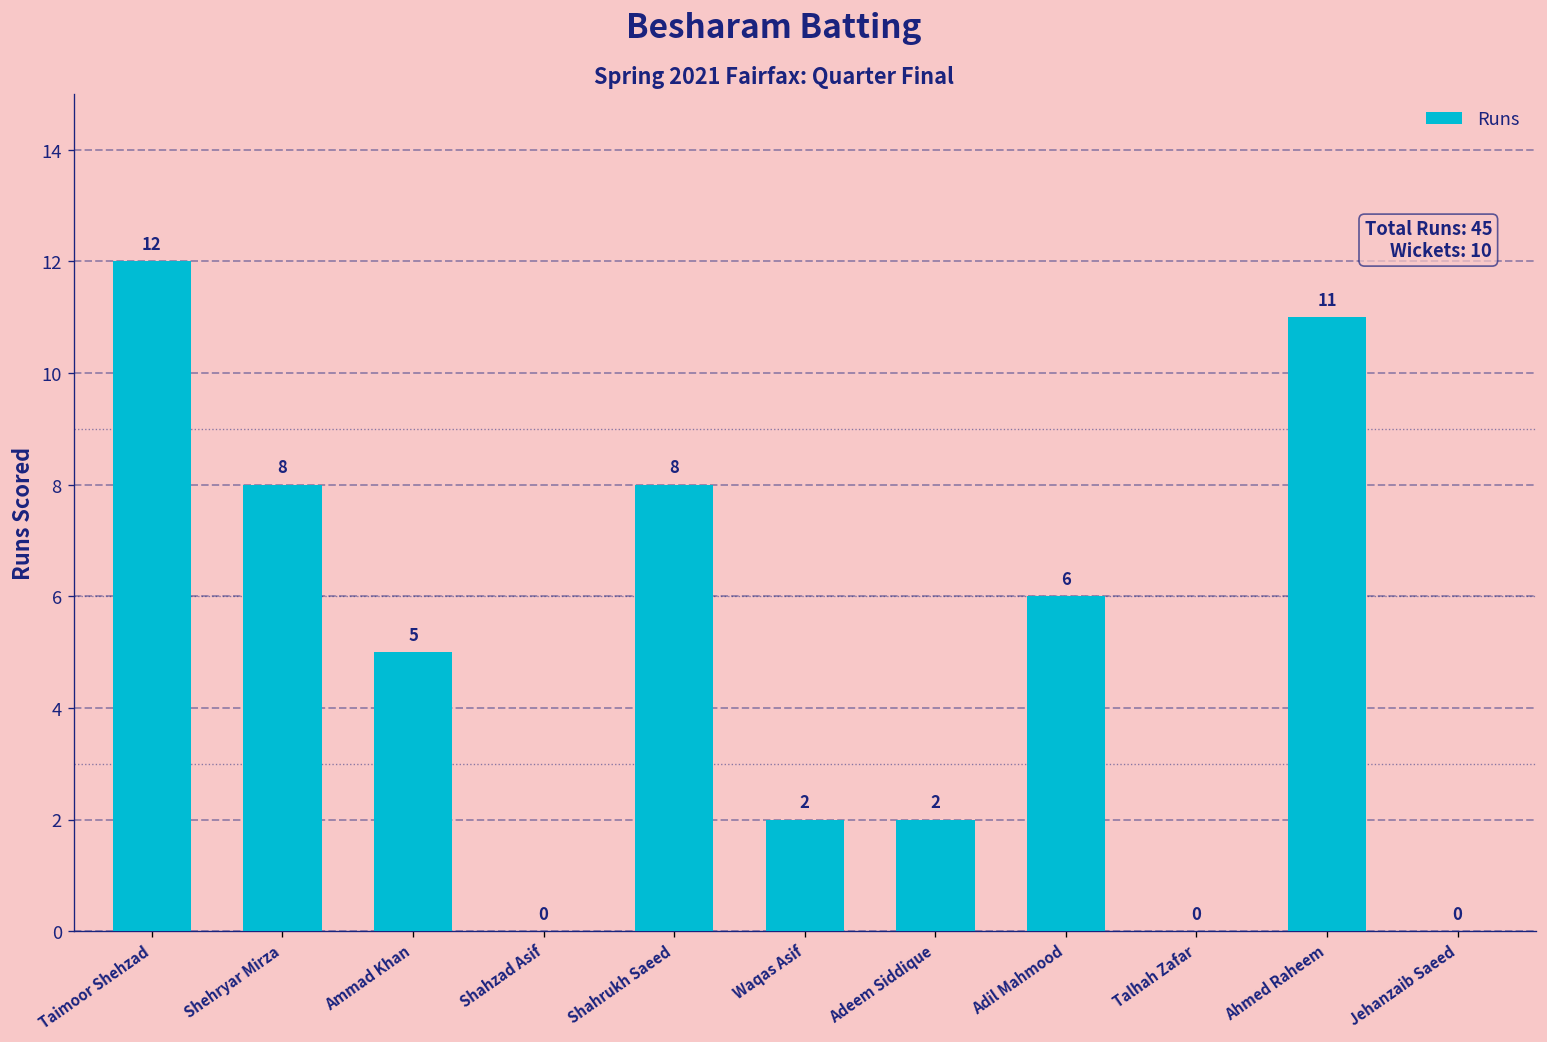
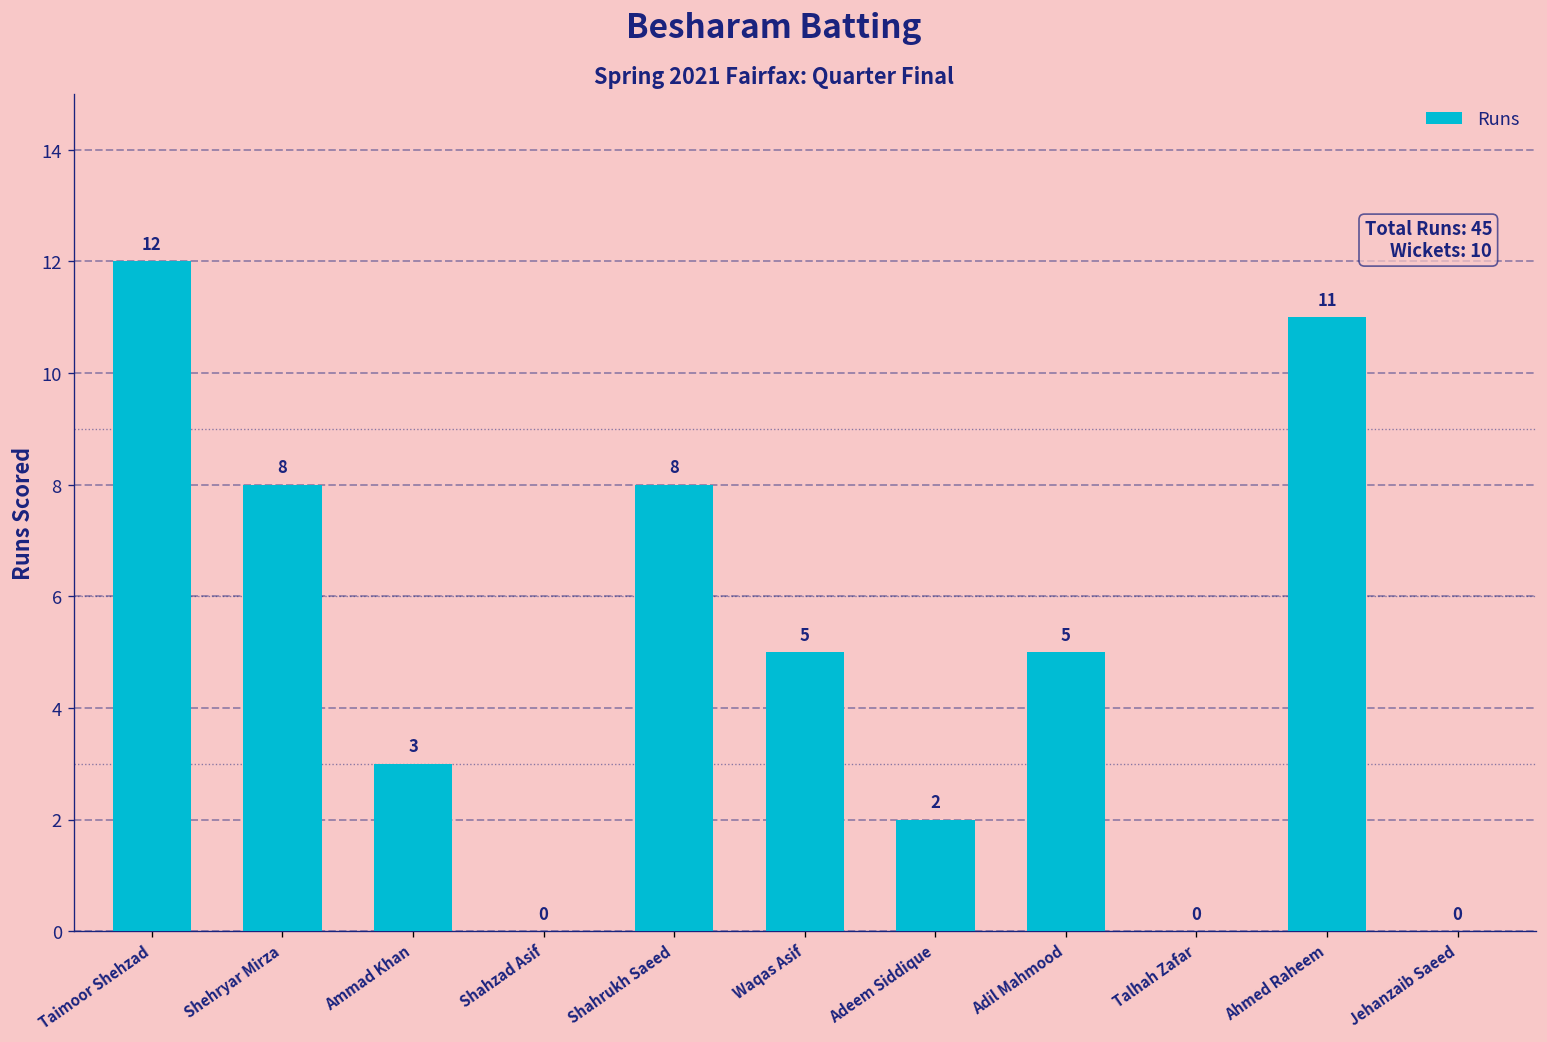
  {
    "Taimoor Shehzad": 12,
    "Shehryar Mirza": 8,
-   "Ammad Khan": 5,
+   "Ammad Khan": 3,
    "Shahzad Asif": 0,
    "Shahrukh Saeed": 8,
-   "Waqas Asif": 2,
+   "Waqas Asif": 5,
    "Adeem Siddique": 2,
-   "Adil Mahmood": 6,
+   "Adil Mahmood": 5,
    "Talhah Zafar": 0,
    "Ahmed Raheem": 11,
    "Jehanzaib Saeed": 0
  }
